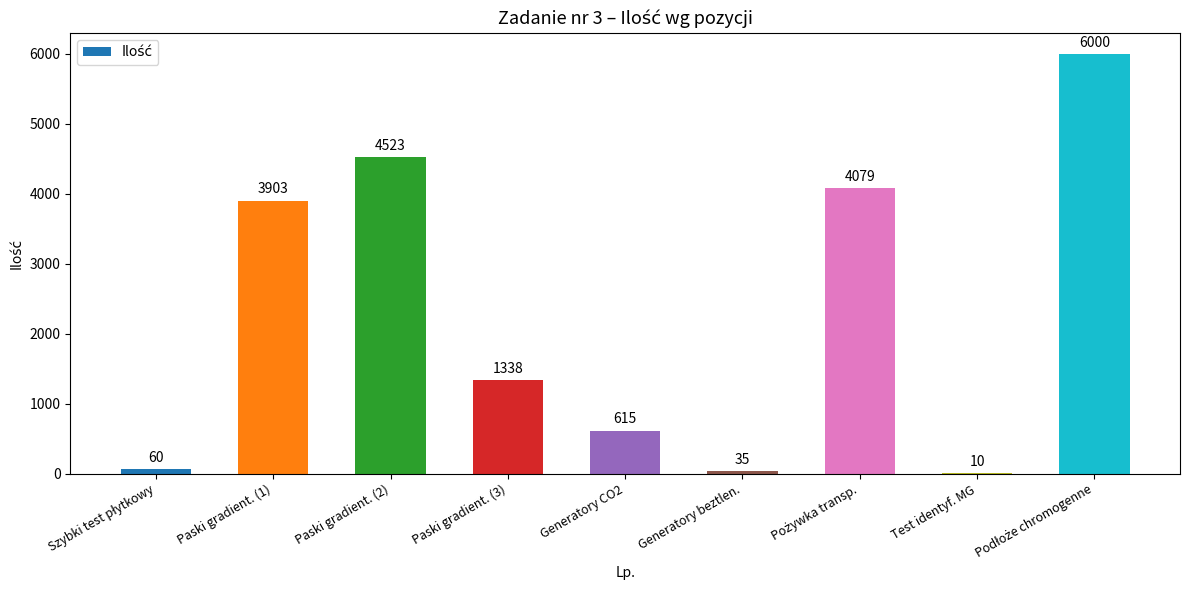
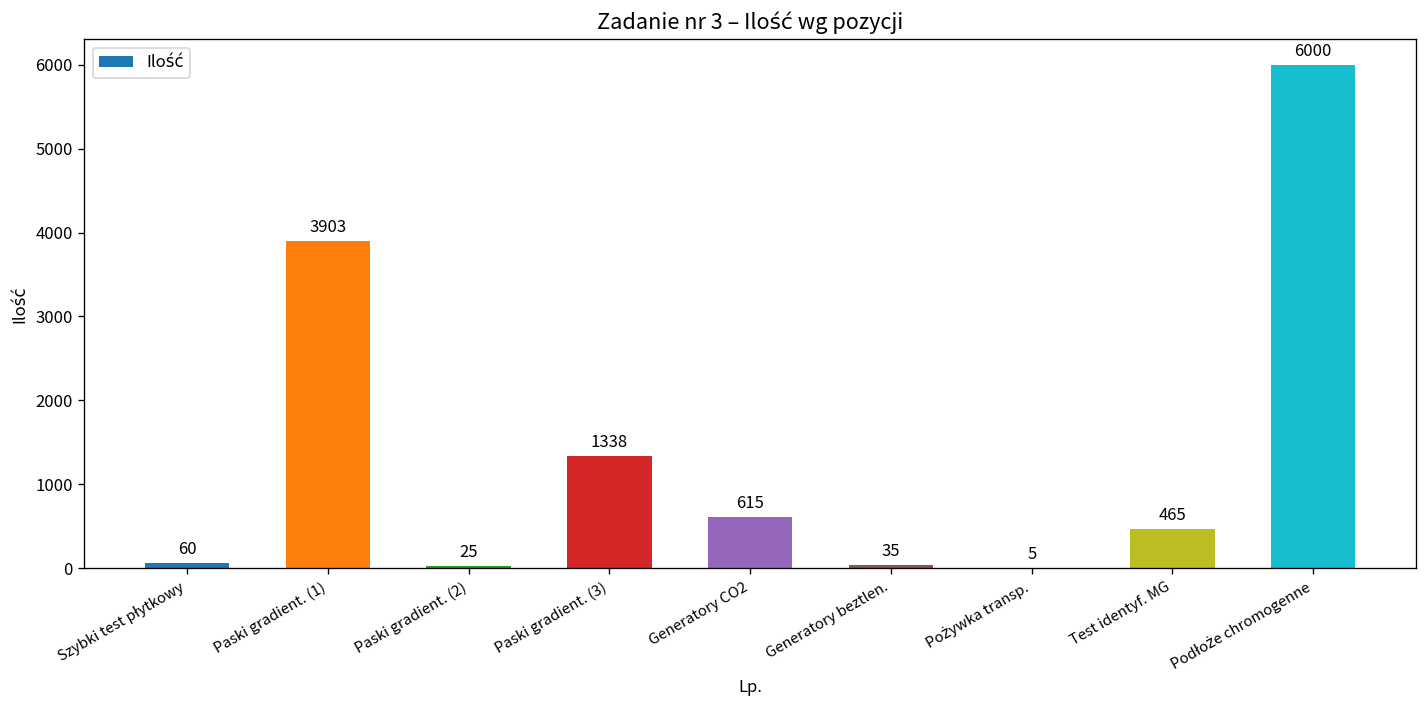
  {
    "Szybki test płytkowy": 60,
    "Paski gradient. (1)": 3903,
-   "Paski gradient. (2)": 4523,
+   "Paski gradient. (2)": 25,
    "Paski gradient. (3)": 1338,
    "Generatory CO2": 615,
    "Generatory beztlen.": 35,
-   "Pożywka transp.": 4079,
-   "Test identyf. MG": 10,
+   "Pożywka transp.": 5,
+   "Test identyf. MG": 465,
    "Podłoże chromogenne": 6000
  }
